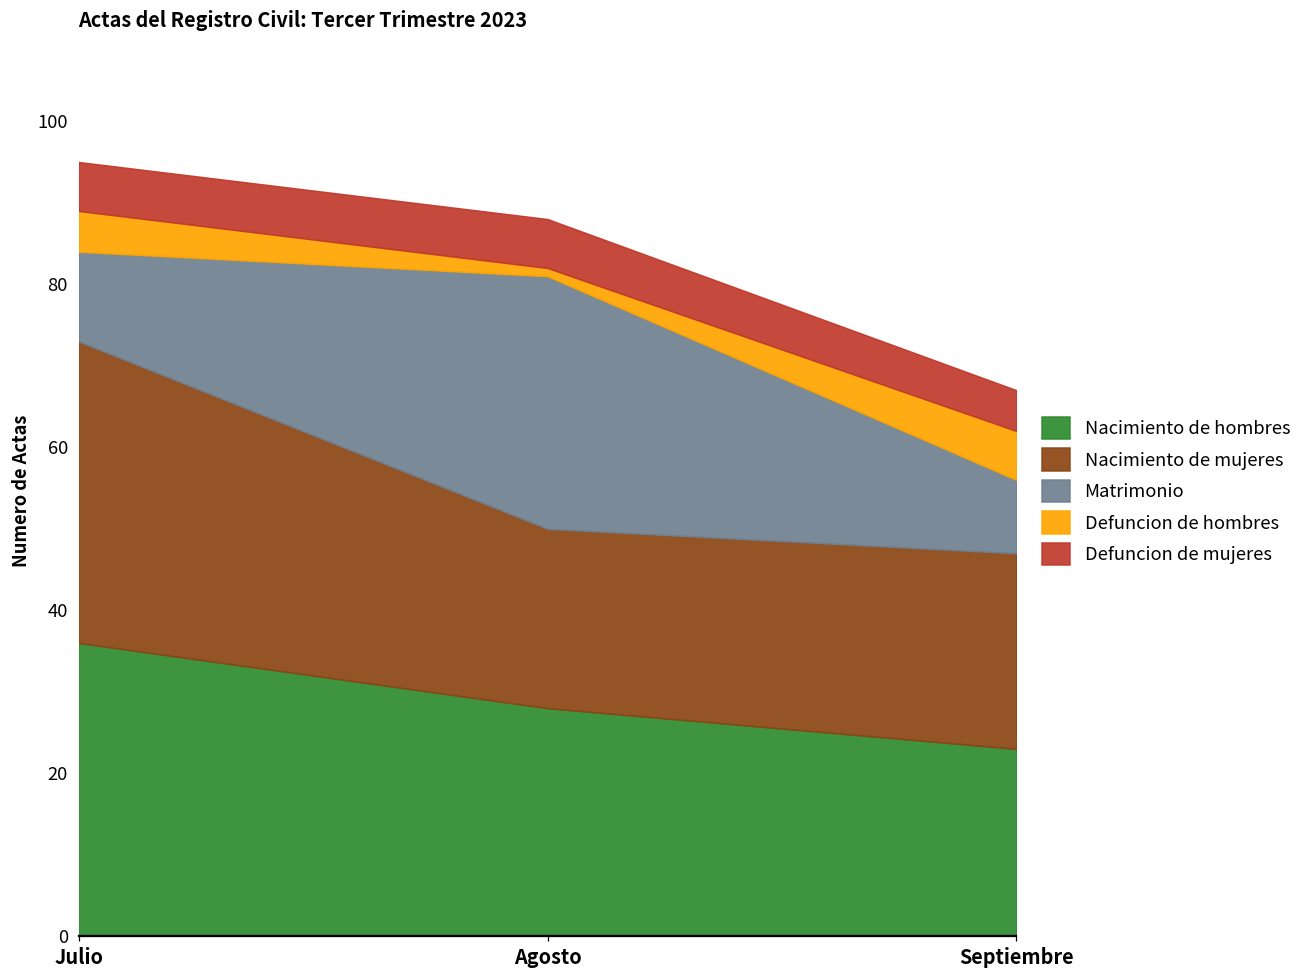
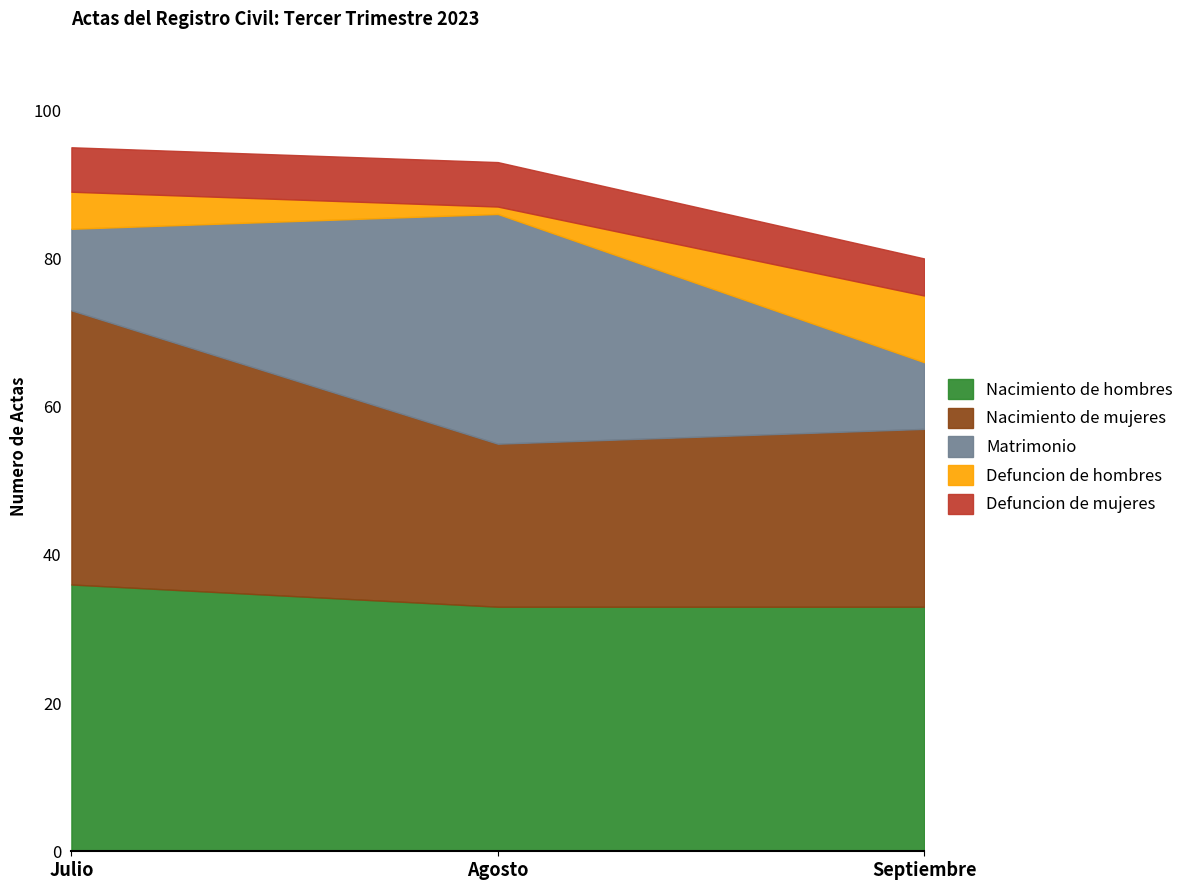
  {
    "Nacimiento de hombres": {
      "Julio": 36,
-     "Agosto": 28,
-     "Septiembre": 23
+     "Agosto": 33,
+     "Septiembre": 33
    },
    "Matrimonio": {
      "Julio": 11,
      "Agosto": 31,
      "Septiembre": 9
    },
    "Defuncion de hombres": {
      "Julio": 5,
      "Agosto": 1,
-     "Septiembre": 6
+     "Septiembre": 9
    }
  }
